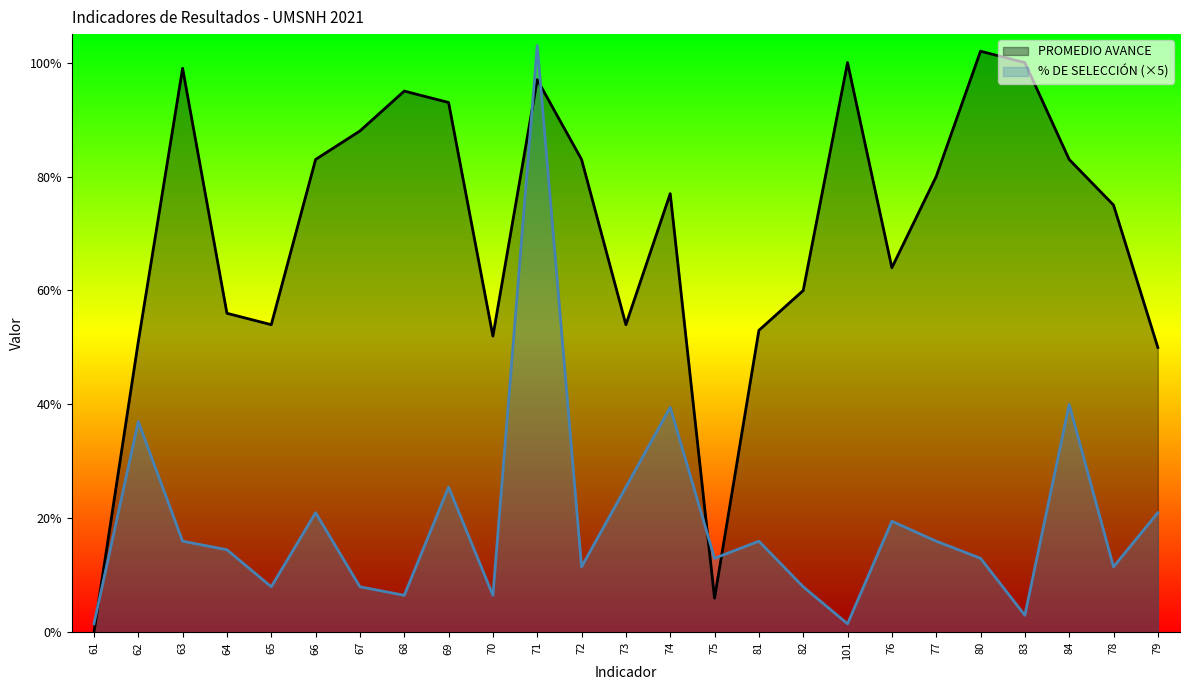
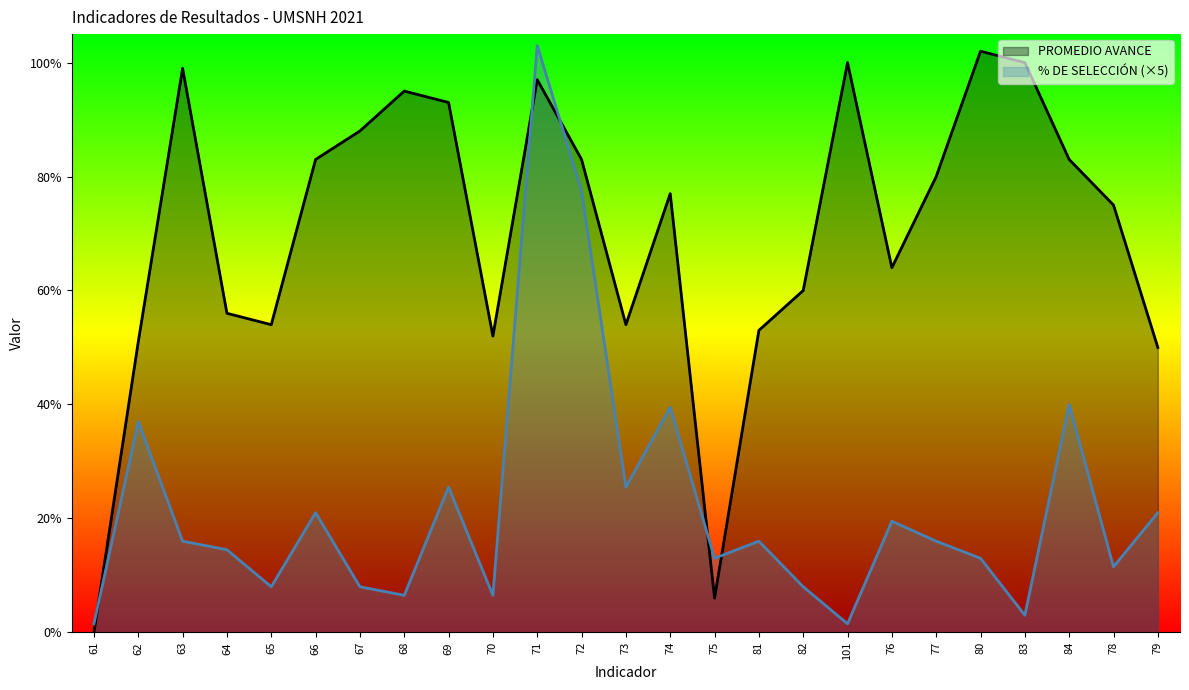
  {
    "PROMEDIO AVANCE": {
      "61": "0%",
      "62": "51%",
      "63": "99%",
      "64": "56%",
      "65": "54%",
      "66": "83%",
      "67": "88%",
      "68": "95%",
      "69": "93%",
      "70": "52%",
      "71": "97%",
      "72": "83%",
      "73": "54%",
      "74": "77%",
      "75": "6%",
      "81": "53%",
      "82": "60%",
      "101": "100%",
      "76": "64%",
      "77": "80%",
      "80": "102%",
      "84": "83%",
      "78": "75%",
      "79": "50%"
    },
    "% DE SELECCIÓN (×5)": {
      "61": "2%",
      "62": "37%",
      "63": "16%",
      "64": "15%",
      "65": "8%",
      "66": "21%",
      "67": "8%",
      "68": "7%",
      "69": "26%",
      "70": "7%",
      "71": "103%",
-     "72": "12%",
+     "72": "78%",
      "73": "26%",
      "74": "40%",
      "75": "13%",
      "81": "16%",
      "82": "8%",
      "101": "2%",
      "76": "20%",
      "77": "16%",
      "80": "13%",
      "83": "3%",
      "84": "40%",
      "78": "12%",
      "79": "21%"
    }
  }
